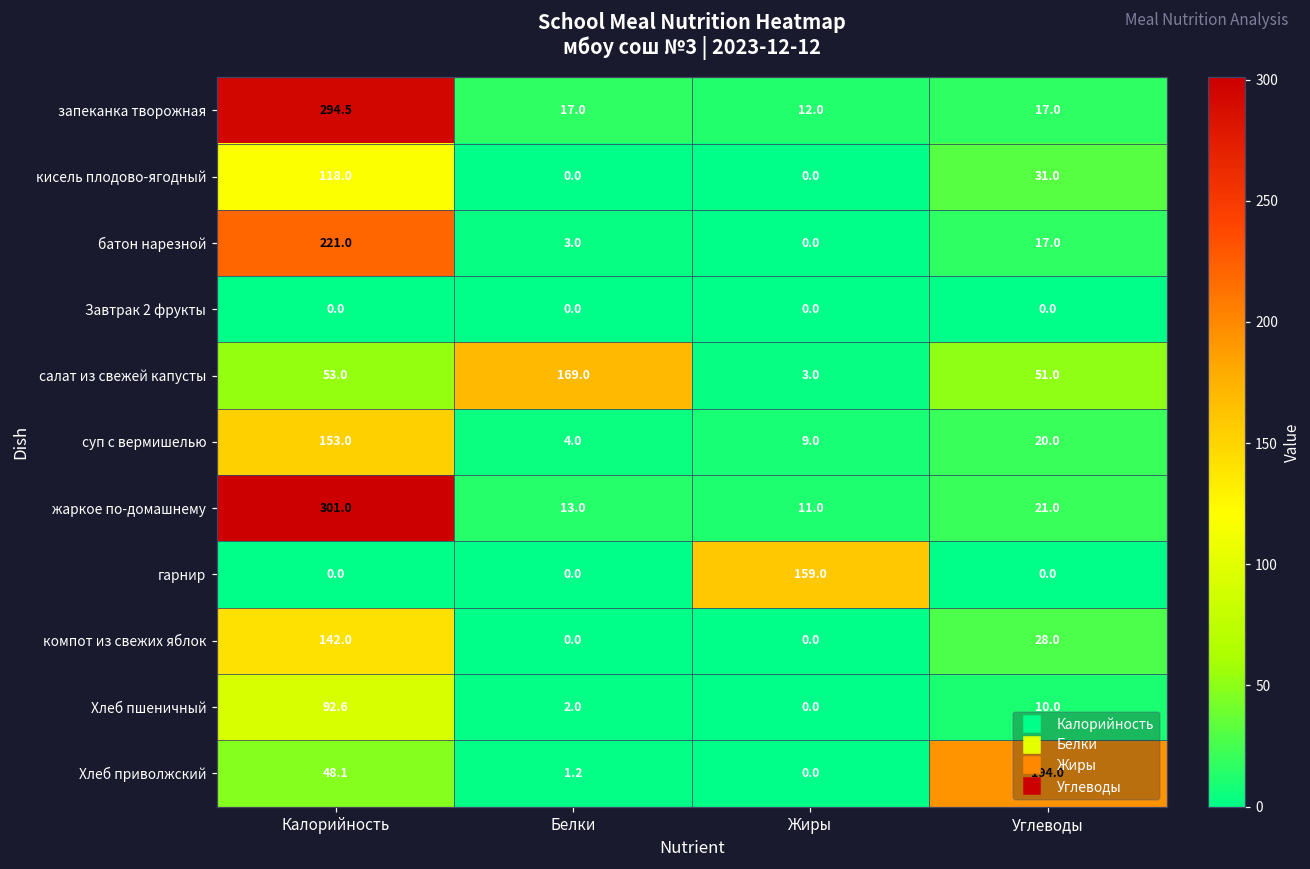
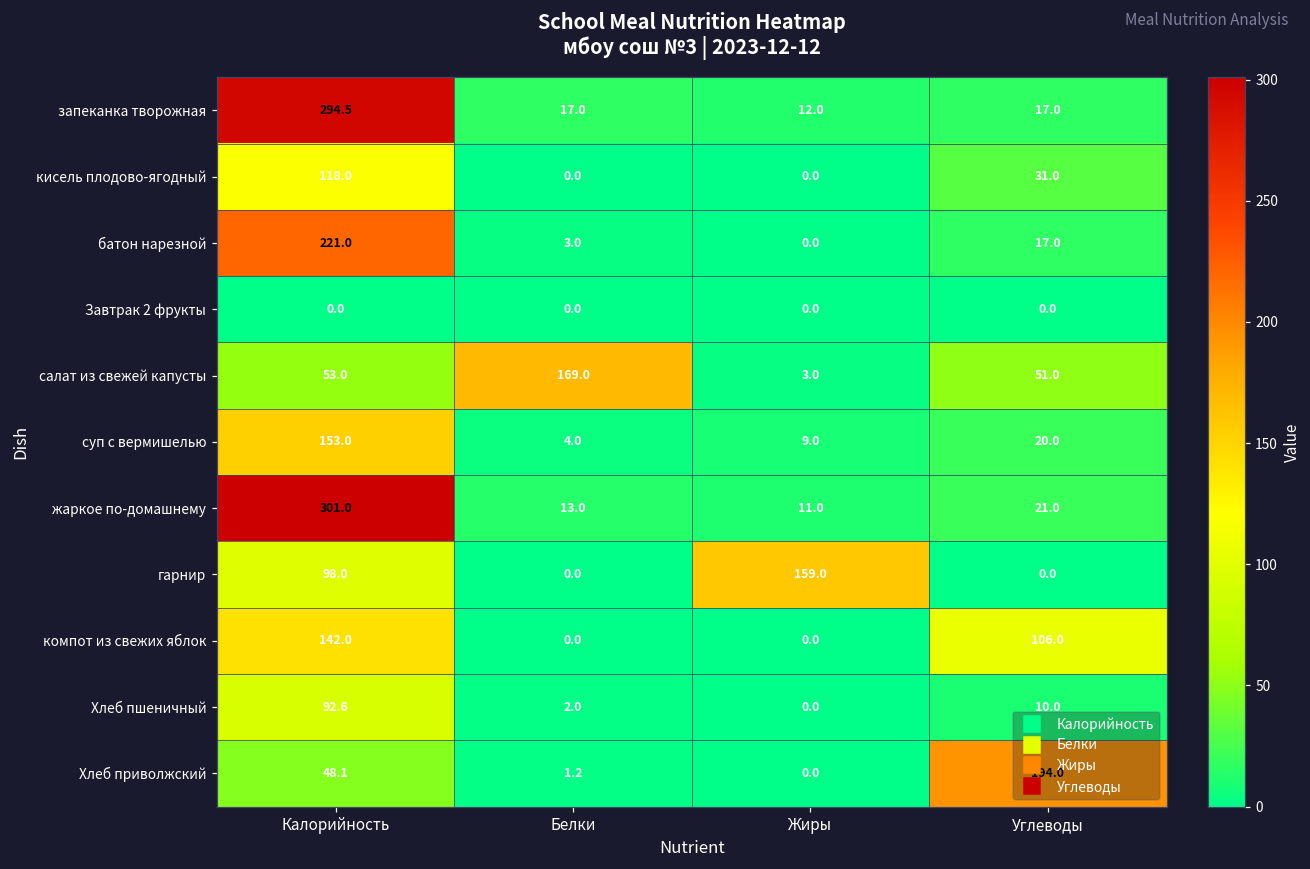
  {
    "запеканка творожная": {
      "Калорийность": 294.5,
      "Белки": 17.0,
      "Жиры": 12.0,
      "Углеводы": 17.0
    },
    "кисель плодово-ягодный": {
      "Калорийность": 118.0,
      "Белки": 0.0,
      "Жиры": 0.0,
      "Углеводы": 31.0
    },
    "батон нарезной": {
      "Калорийность": 221.0,
      "Белки": 3.0,
      "Жиры": 0.0,
      "Углеводы": 17.0
    },
    "Завтрак 2 фрукты": {
      "Калорийность": 0.0,
      "Белки": 0.0,
      "Жиры": 0.0,
      "Углеводы": 0.0
    },
    "салат из свежей капусты": {
      "Калорийность": 53.0,
      "Белки": 169.0,
      "Жиры": 3.0,
      "Углеводы": 51.0
    },
    "суп с вермишелью": {
      "Калорийность": 153.0,
      "Белки": 4.0,
      "Жиры": 9.0,
      "Углеводы": 20.0
    },
    "жаркое по-домашнему": {
      "Калорийность": 301.0,
      "Белки": 13.0,
      "Жиры": 11.0,
      "Углеводы": 21.0
    },
    "гарнир": {
-     "Калорийность": 0.0,
+     "Калорийность": 98.0,
      "Белки": 0.0,
      "Жиры": 159.0,
      "Углеводы": 0.0
    },
    "компот из свежих яблок": {
      "Калорийность": 142.0,
      "Белки": 0.0,
      "Жиры": 0.0,
-     "Углеводы": 28.0
+     "Углеводы": 106.0
    },
    "Хлеб пшеничный": {
      "Калорийность": 92.6,
      "Белки": 2.0,
      "Жиры": 0.0
    },
    "Хлеб приволжский": {
      "Калорийность": 48.1,
      "Белки": 1.2,
      "Жиры": 0.0
    }
  }
